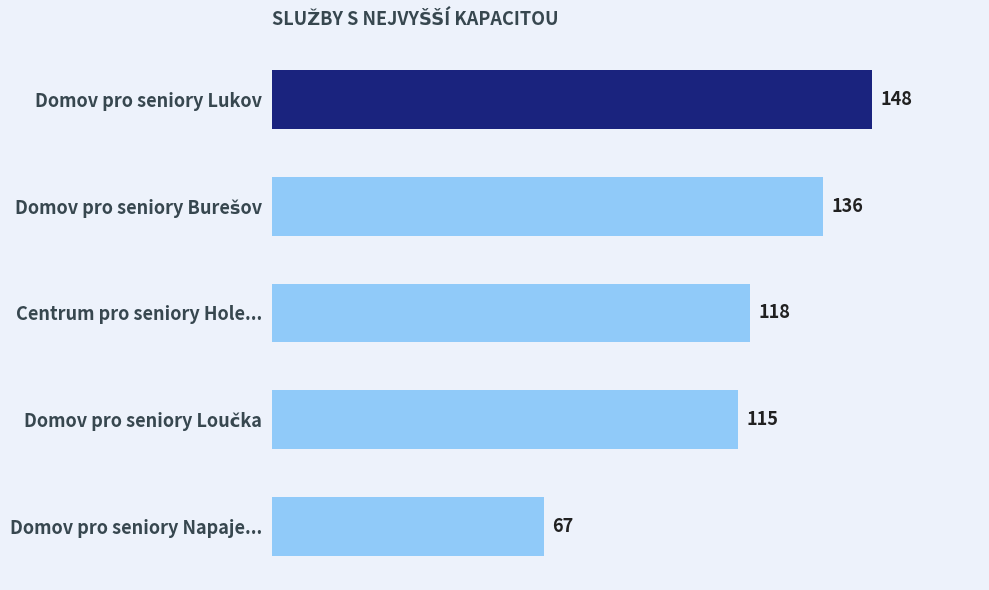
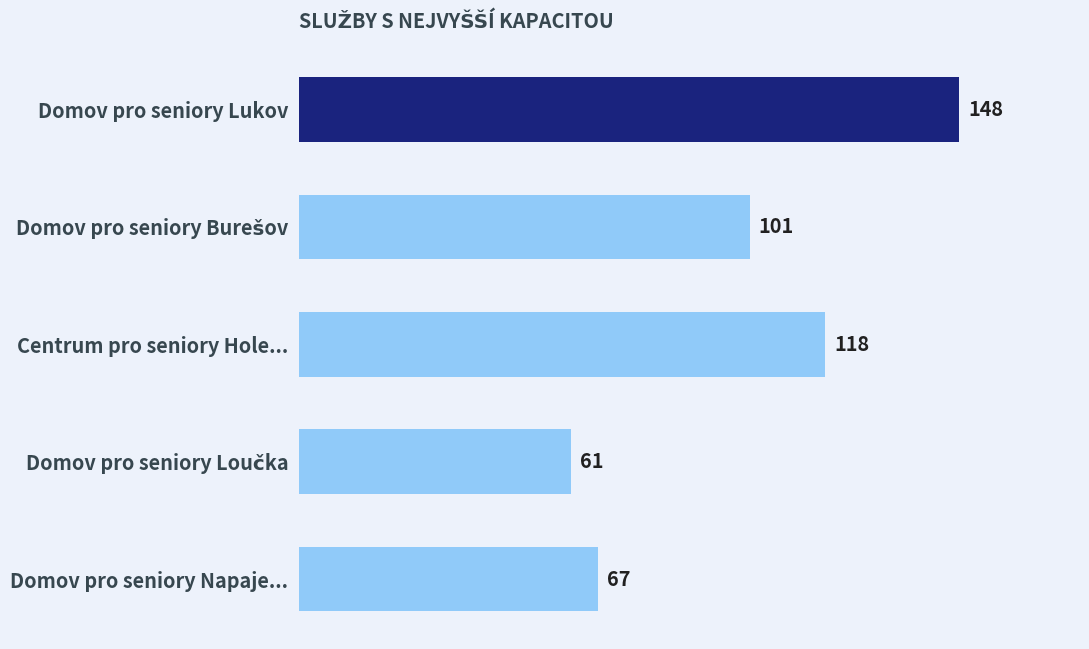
  {
    "Domov pro seniory Lukov": 148,
-   "Domov pro seniory Burešov": 136,
+   "Domov pro seniory Burešov": 101,
    "Centrum pro seniory Hole...": 118,
-   "Domov pro seniory Loučka": 115,
+   "Domov pro seniory Loučka": 61,
    "Domov pro seniory Napaje...": 67
  }
